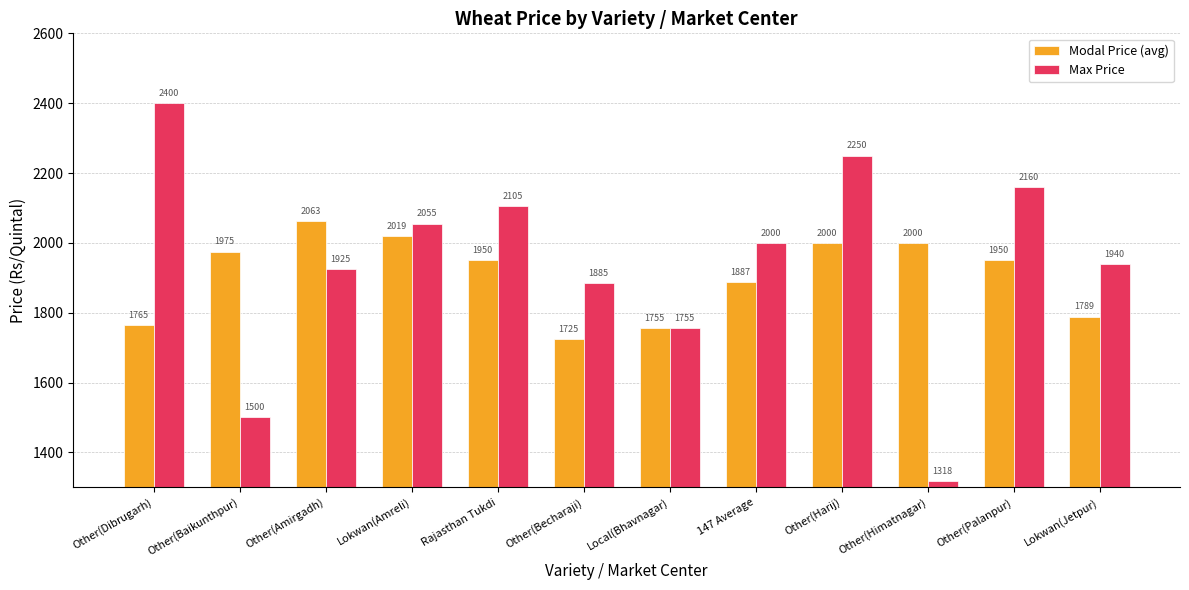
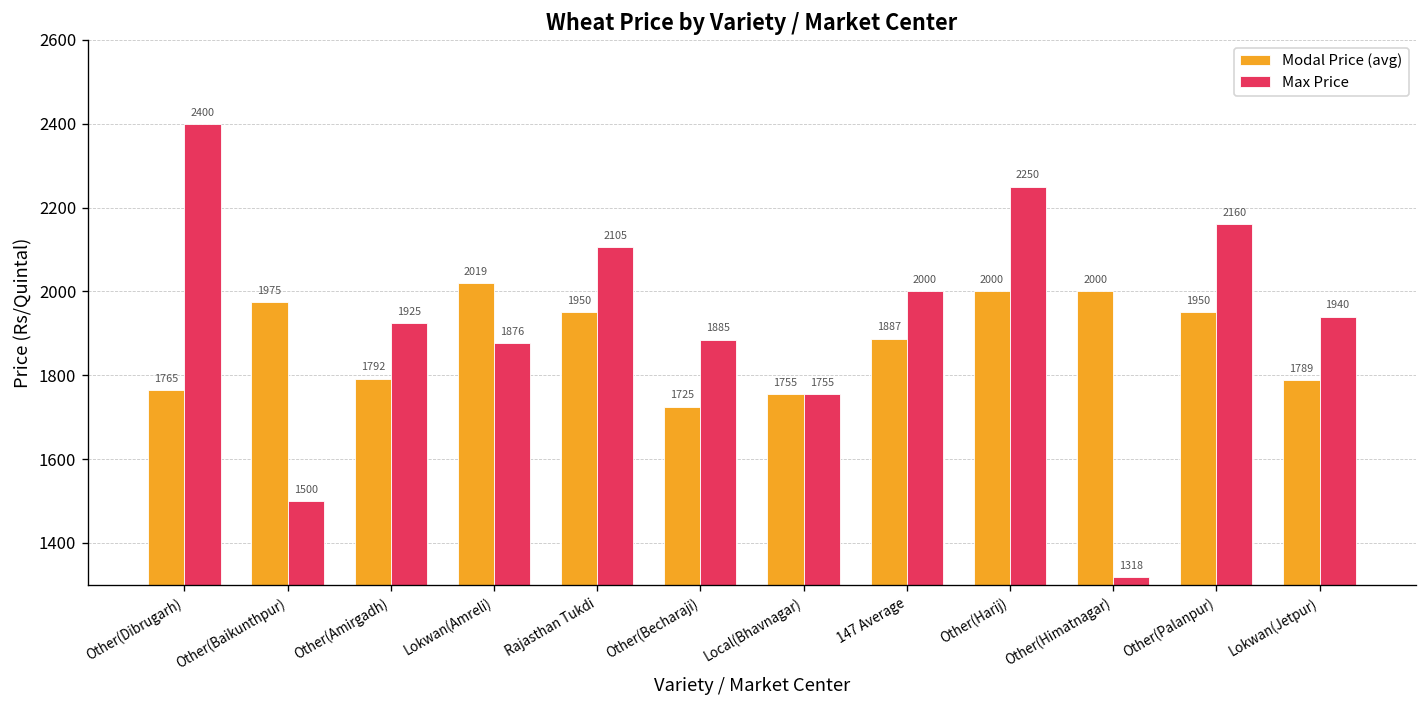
  {
    "Modal Price (avg)": {
      "Other(Dibrugarh)": 1765,
      "Other(Baikunthpur)": 1975,
-     "Other(Amirgadh)": 2063,
+     "Other(Amirgadh)": 1792,
      "Lokwan(Amreli)": 2019,
      "Rajasthan Tukdi": 1950,
      "Other(Becharaji)": 1725,
      "Local(Bhavnagar)": 1755,
      "147 Average": 1887,
      "Other(Harij)": 2000,
      "Other(Himatnagar)": 2000,
      "Other(Palanpur)": 1950,
      "Lokwan(Jetpur)": 1789
    },
    "Max Price": {
      "Other(Dibrugarh)": 2400,
      "Other(Baikunthpur)": 1500,
      "Other(Amirgadh)": 1925,
-     "Lokwan(Amreli)": 2055,
+     "Lokwan(Amreli)": 1876,
      "Rajasthan Tukdi": 2105,
      "Other(Becharaji)": 1885,
      "Local(Bhavnagar)": 1755,
      "147 Average": 2000,
      "Other(Harij)": 2250,
      "Other(Himatnagar)": 1318,
      "Other(Palanpur)": 2160,
      "Lokwan(Jetpur)": 1940
    }
  }
